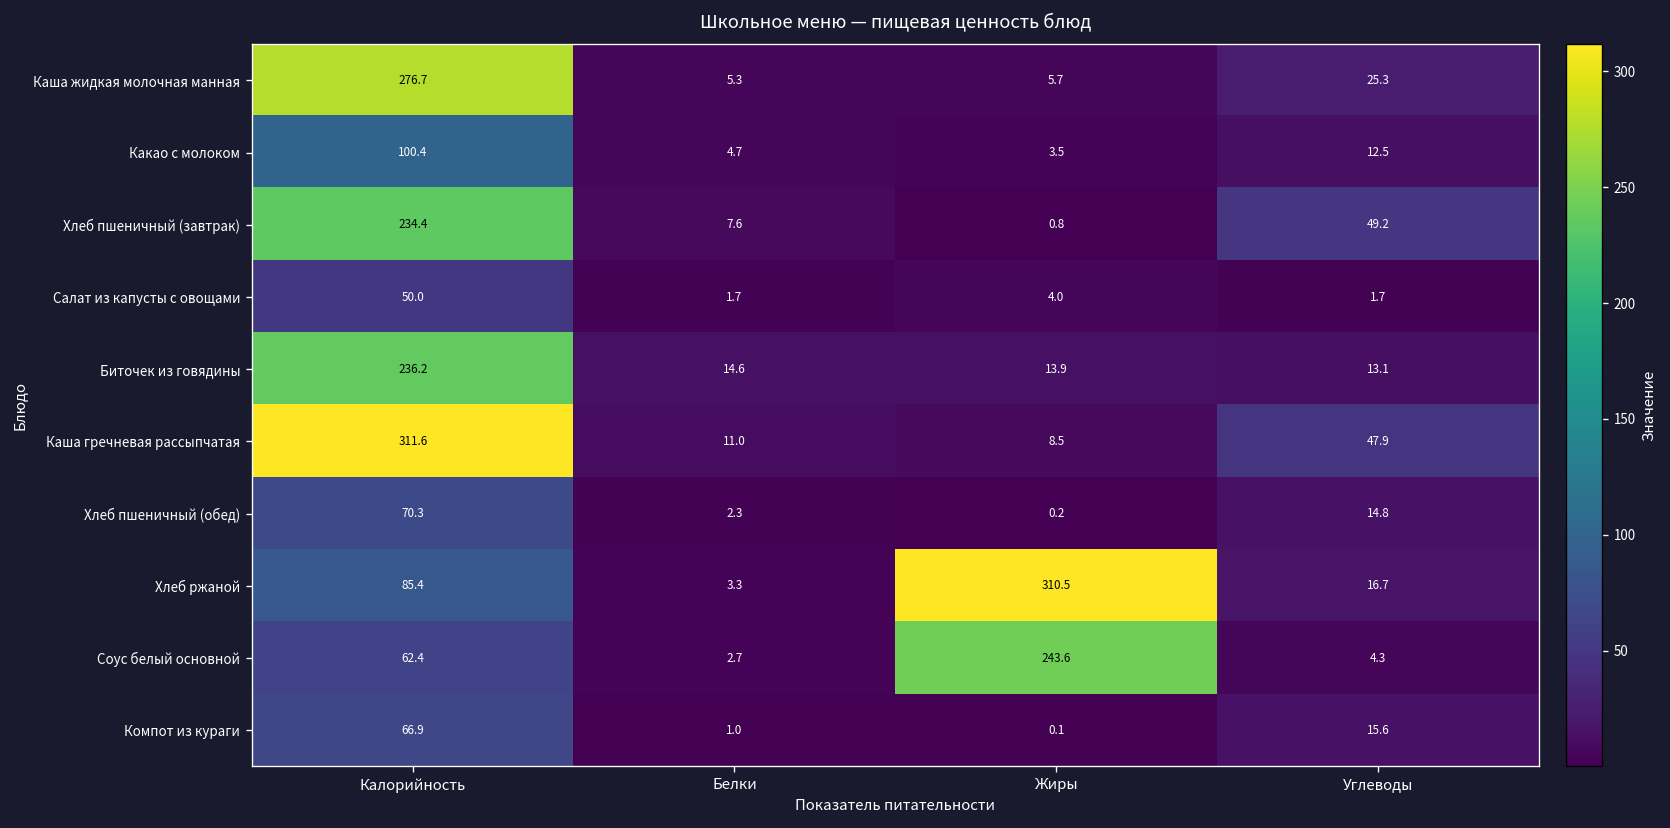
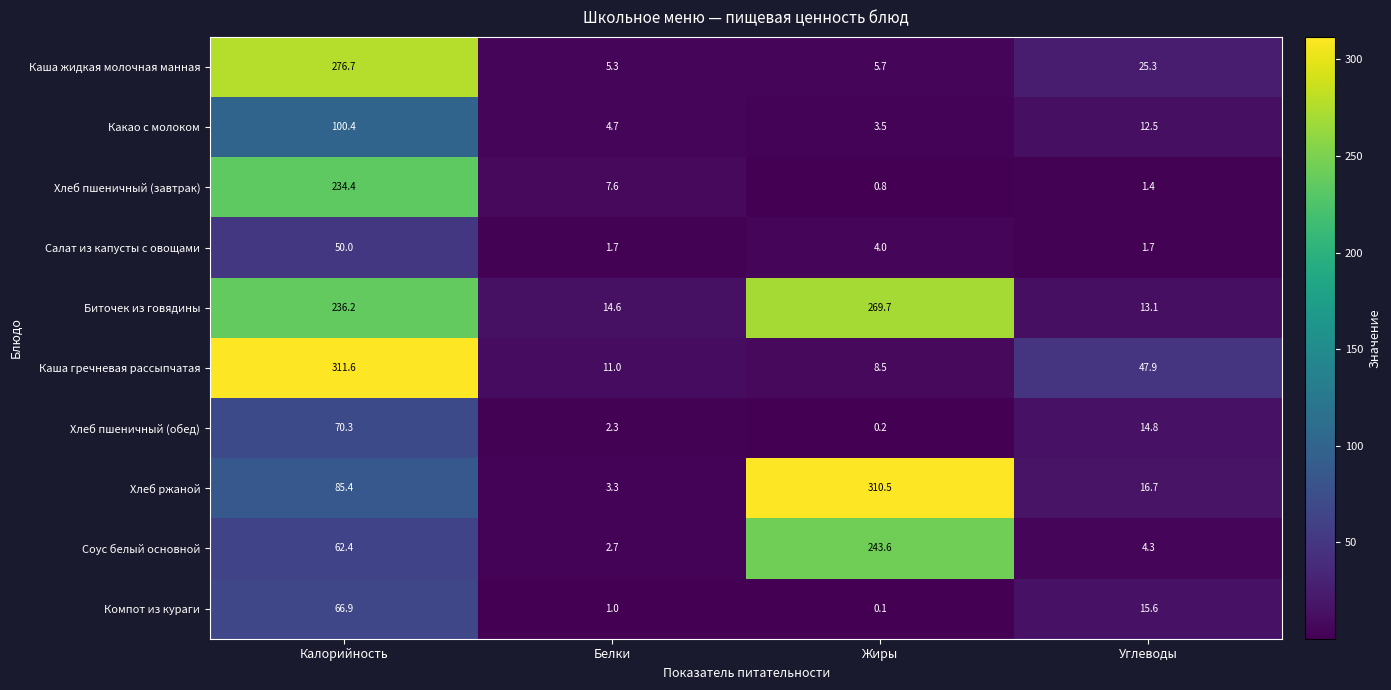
  {
    "Каша жидкая молочная манная": {
      "Калорийность": 276.7,
      "Белки": 5.3,
      "Жиры": 5.7,
      "Углеводы": 25.3
    },
    "Какао с молоком": {
      "Калорийность": 100.4,
      "Белки": 4.7,
      "Жиры": 3.5,
      "Углеводы": 12.5
    },
    "Хлеб пшеничный (завтрак)": {
      "Калорийность": 234.4,
      "Белки": 7.6,
      "Жиры": 0.8,
-     "Углеводы": 49.2
+     "Углеводы": 1.4
    },
    "Салат из капусты с овощами": {
      "Калорийность": 50.0,
      "Белки": 1.7,
      "Жиры": 4.0,
      "Углеводы": 1.7
    },
    "Биточек из говядины": {
      "Калорийность": 236.2,
      "Белки": 14.6,
-     "Жиры": 13.9,
+     "Жиры": 269.7,
      "Углеводы": 13.1
    },
    "Каша гречневая рассыпчатая": {
      "Калорийность": 311.6,
      "Белки": 11.0,
      "Жиры": 8.5,
      "Углеводы": 47.9
    },
    "Хлеб пшеничный (обед)": {
      "Калорийность": 70.3,
      "Белки": 2.3,
      "Жиры": 0.2,
      "Углеводы": 14.8
    },
    "Хлеб ржаной": {
      "Калорийность": 85.4,
      "Белки": 3.3,
      "Жиры": 310.5,
      "Углеводы": 16.7
    },
    "Соус белый основной": {
      "Калорийность": 62.4,
      "Белки": 2.7,
      "Жиры": 243.6,
      "Углеводы": 4.3
    },
    "Компот из кураги": {
      "Калорийность": 66.9,
      "Белки": 1.0,
      "Жиры": 0.1,
      "Углеводы": 15.6
    }
  }
